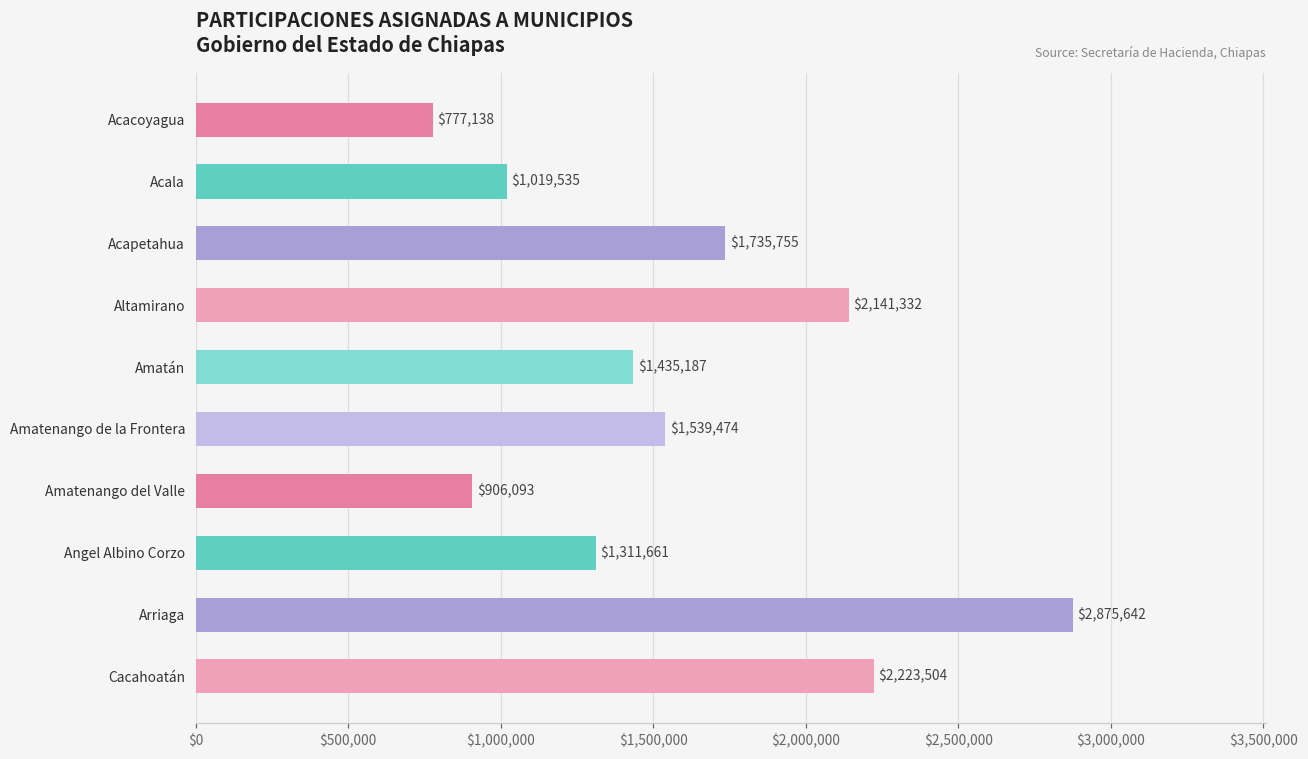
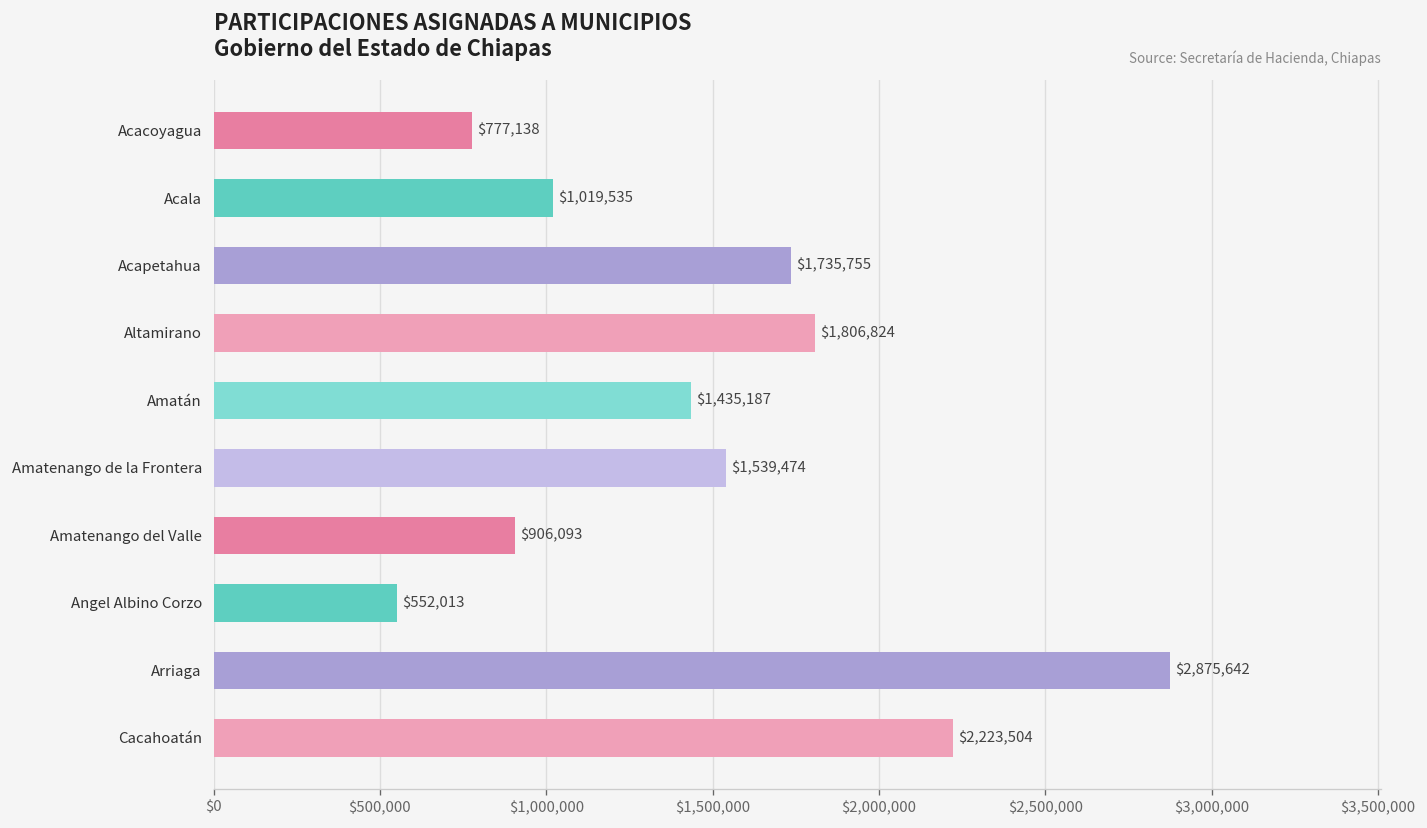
  {
    "Acacoyagua": "$777,138",
    "Acala": "$1,019,535",
    "Acapetahua": "$1,735,755",
-   "Altamirano": "$2,141,332",
+   "Altamirano": "$1,806,824",
    "Amatán": "$1,435,187",
    "Amatenango de la Frontera": "$1,539,474",
    "Amatenango del Valle": "$906,093",
-   "Angel Albino Corzo": "$1,311,661",
+   "Angel Albino Corzo": "$552,013",
    "Arriaga": "$2,875,642",
    "Cacahoatán": "$2,223,504"
  }
